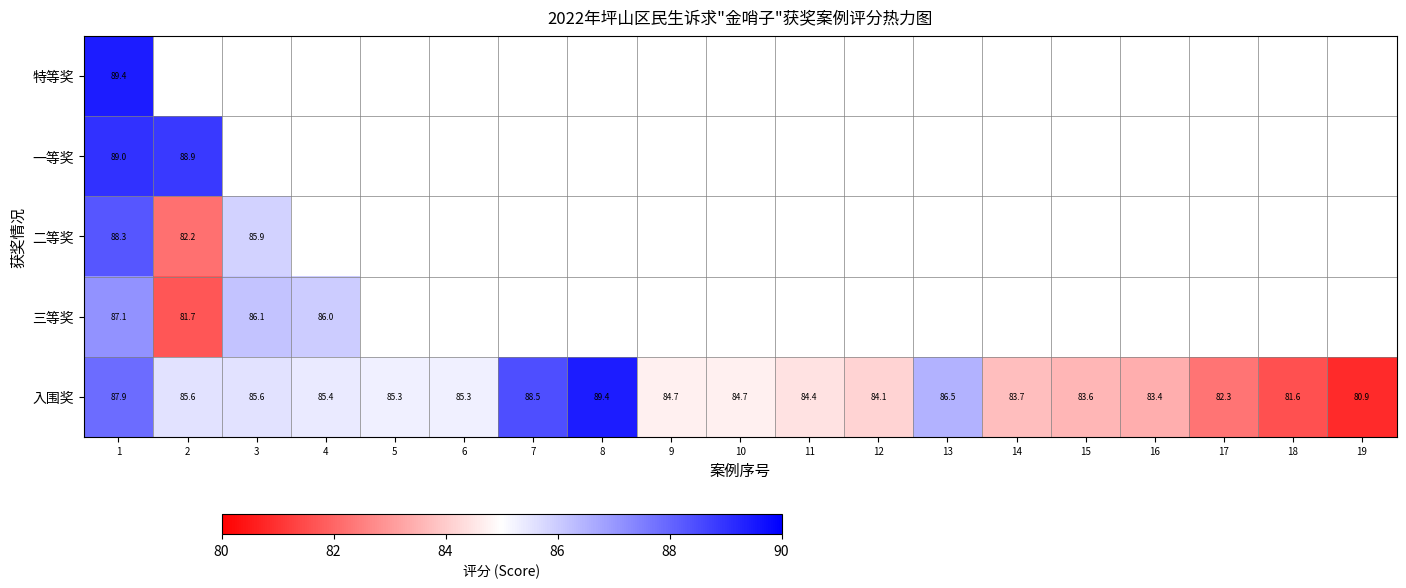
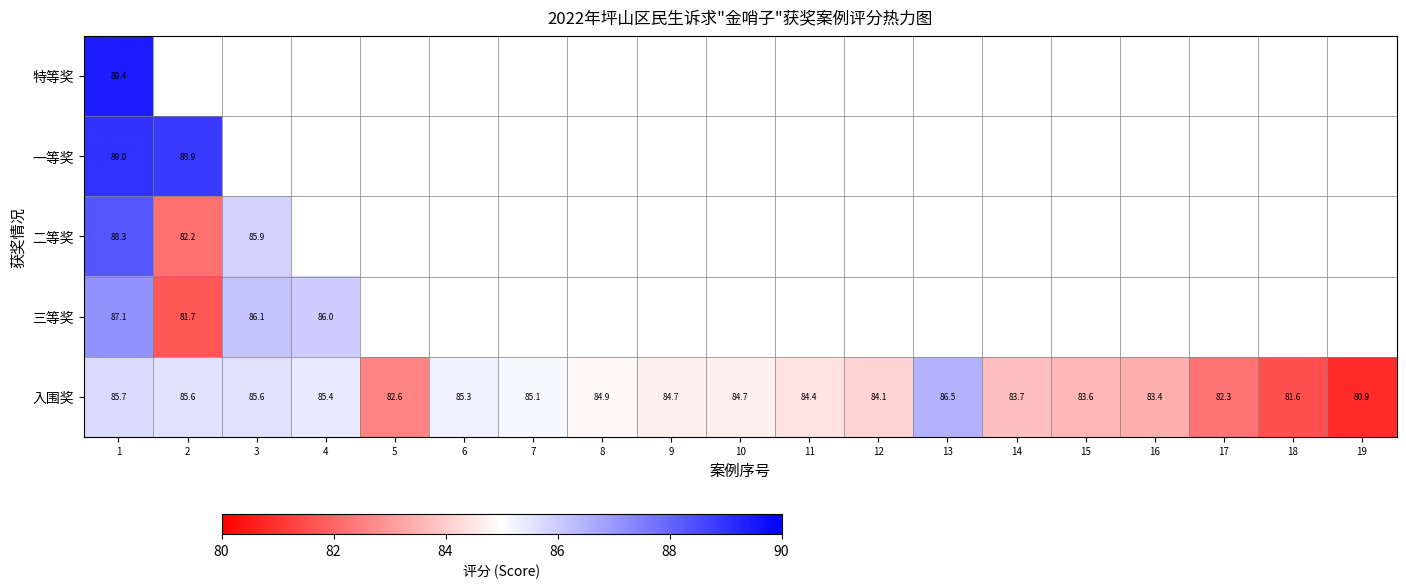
  {
    "特等奖": {
      "1": 89.4
    },
    "一等奖": {
      "1": 89.0,
      "2": 88.9
    },
    "二等奖": {
      "1": 88.3,
      "2": 82.2,
      "3": 85.9
    },
    "三等奖": {
      "1": 87.1,
      "2": 81.7,
      "3": 86.1,
      "4": 86.0
    },
    "入围奖": {
-     "1": 87.9,
+     "1": 85.7,
      "2": 85.6,
      "3": 85.6,
      "4": 85.4,
-     "5": 85.3,
+     "5": 82.6,
      "6": 85.3,
-     "7": 88.5,
-     "8": 89.4,
+     "7": 85.1,
+     "8": 84.9,
      "9": 84.7,
      "10": 84.7,
      "11": 84.4,
      "12": 84.1,
      "13": 86.5,
      "14": 83.7,
      "15": 83.6,
      "16": 83.4,
      "17": 82.3,
      "18": 81.6,
      "19": 80.9
    }
  }
